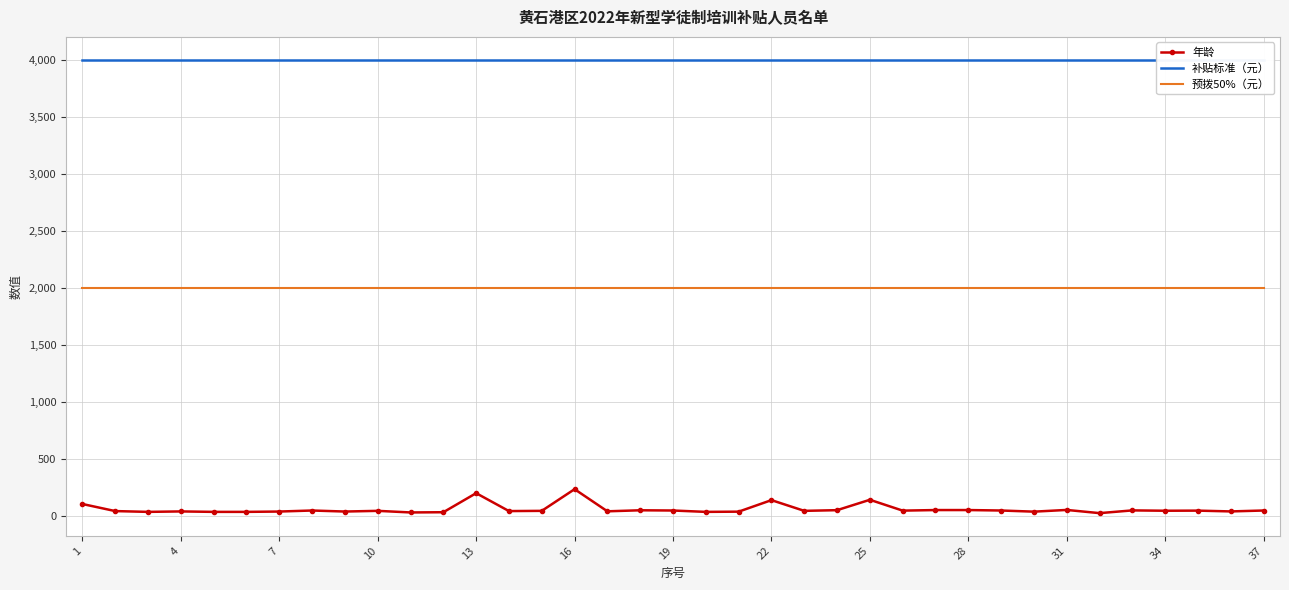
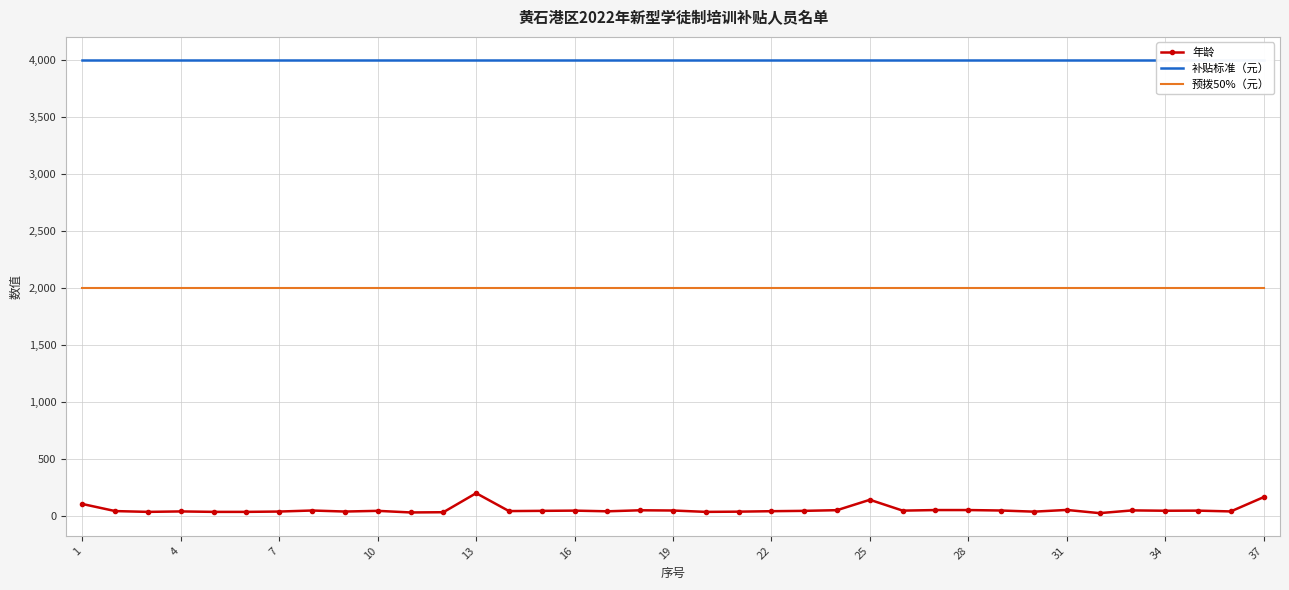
  {
    "年龄": {
      "1": "100",
      "4": "40",
      "7": "40",
      "10": "40",
      "13": "200",
-     "16": "230",
+     "16": "50",
      "19": "50",
-     "22": "140",
+     "22": "40",
      "25": "140",
      "28": "50",
      "31": "50",
      "34": "50",
-     "37": "50"
+     "37": "160"
    },
    "补贴标准（元）": {
      "1": "4,000",
      "4": "4,000",
      "7": "4,000",
      "10": "4,000",
      "13": "4,000",
      "16": "4,000",
      "19": "4,000",
      "22": "4,000",
      "25": "4,000",
      "28": "4,000",
      "31": "4,000"
    },
    "预拨50%（元）": {
      "1": "2,000",
      "4": "2,000",
      "7": "2,000",
      "10": "2,000",
      "13": "2,000",
      "16": "2,000",
      "19": "2,000",
      "22": "2,000",
      "25": "2,000",
      "28": "2,000",
      "31": "2,000",
      "34": "2,000",
      "37": "2,000"
    }
  }
